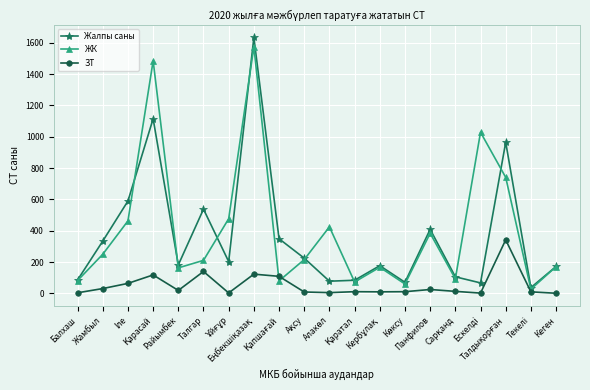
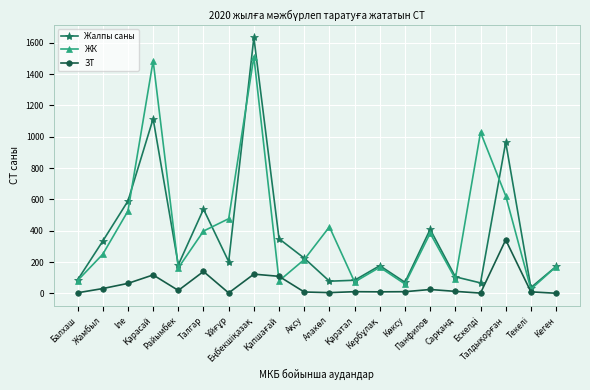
  {
    "ЖК": {
      "Жамбыл": 250,
-     "Іле": 460,
+     "Іле": 530,
      "Қарасай": 1490,
      "Райымбек": 160,
-     "Талгар": 210,
+     "Талгар": 400,
      "Ұйғұр": 480,
-     "Еңбекшіқазақ": 1580,
+     "Еңбекшіқазақ": 1510,
      "Қапшағай": 80,
      "Алакөл": 430,
      "Панфилов": 380,
      "Ескелді": 1030,
-     "Талдықорған": 740
+     "Талдықорған": 620
    }
  }
